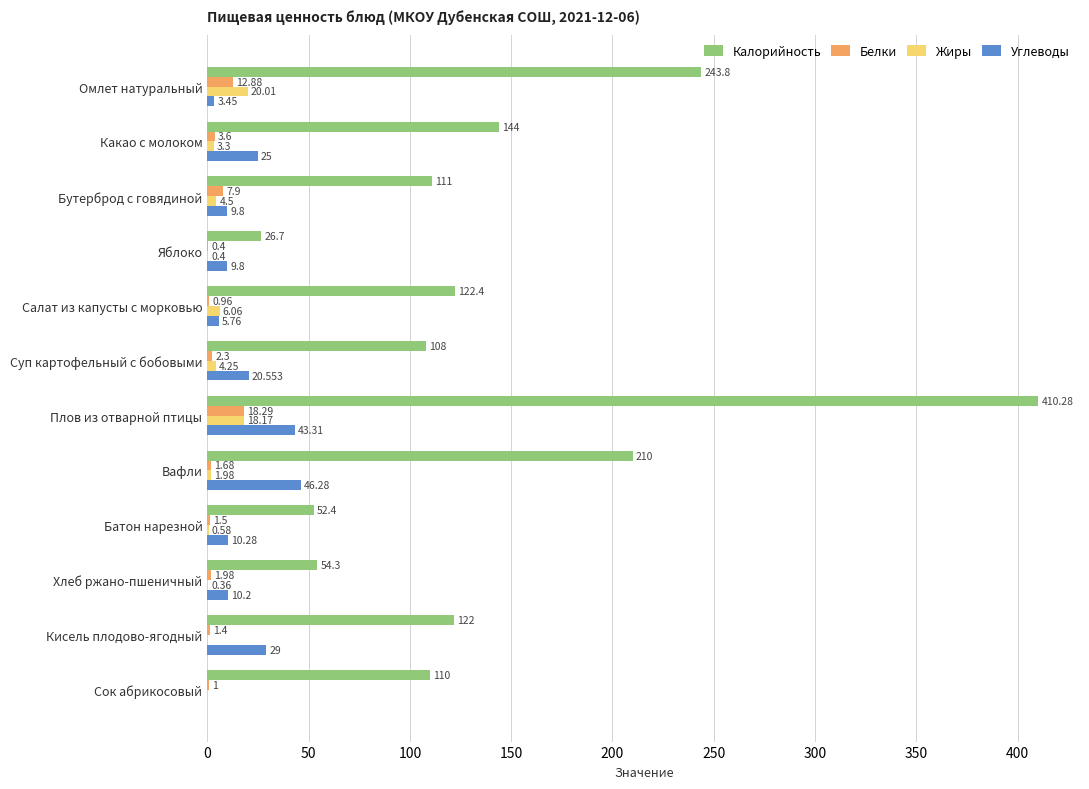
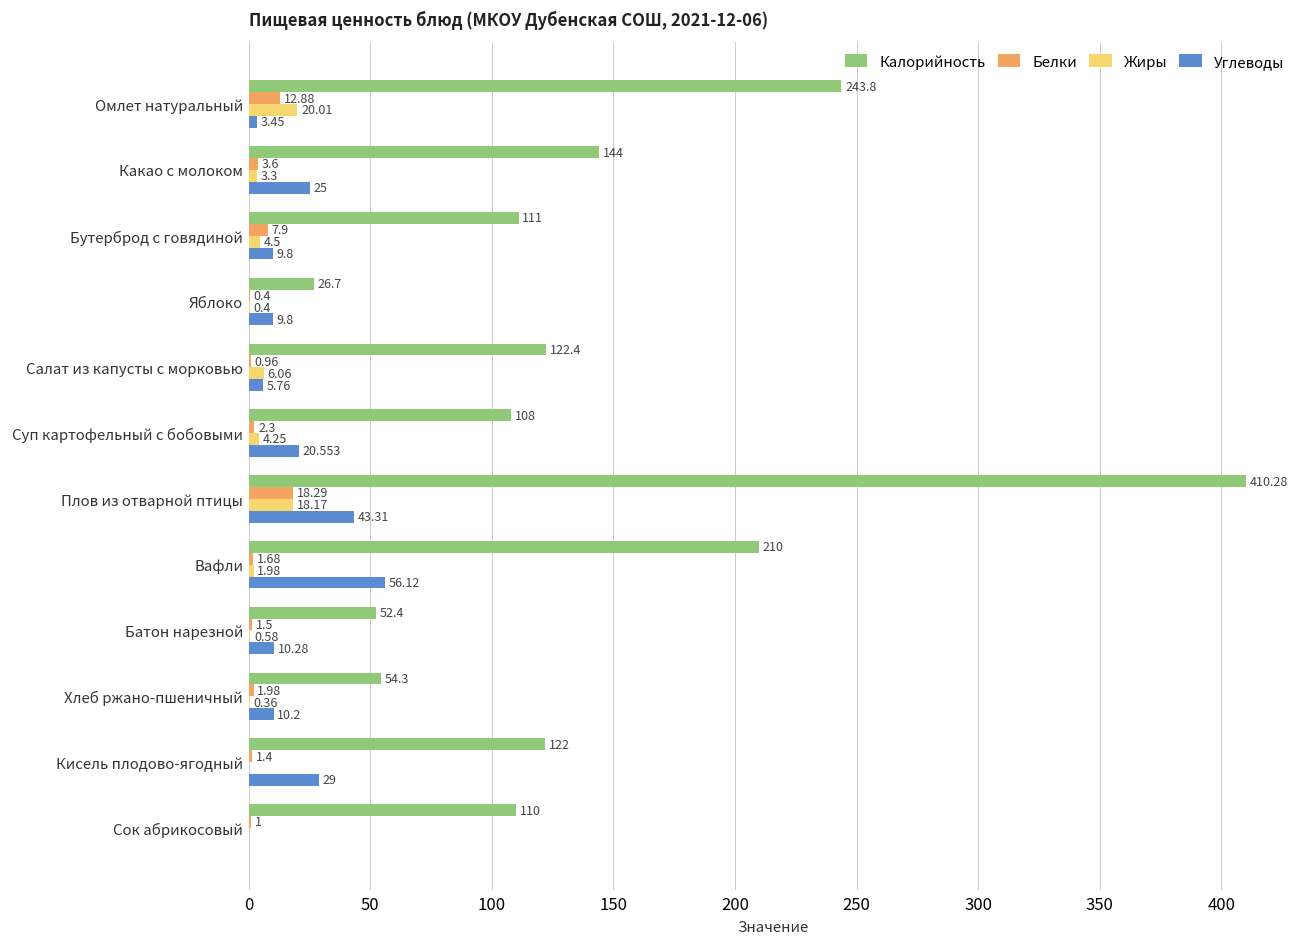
  {
    "Калорийность": {
      "Омлет натуральный": 243.8,
      "Какао с молоком": 144,
      "Бутерброд с говядиной": 111,
      "Яблоко": 26.7,
      "Салат из капусты с морковью": 122.4,
      "Суп картофельный с бобовыми": 108,
      "Плов из отварной птицы": 410.28,
      "Вафли": 210,
      "Батон нарезной": 52.4,
      "Хлеб ржано-пшеничный": 54.3,
      "Кисель плодово-ягодный": 122,
      "Сок абрикосовый": 110
    },
    "Углеводы": {
      "Омлет натуральный": 3.45,
      "Какао с молоком": 25,
      "Бутерброд с говядиной": 9.8,
      "Яблоко": 9.8,
      "Салат из капусты с морковью": 5.76,
      "Суп картофельный с бобовыми": 20.553,
      "Плов из отварной птицы": 43.31,
-     "Вафли": 46.28,
+     "Вафли": 56.12,
      "Батон нарезной": 10.28,
      "Хлеб ржано-пшеничный": 10.2,
      "Кисель плодово-ягодный": 29
    }
  }
